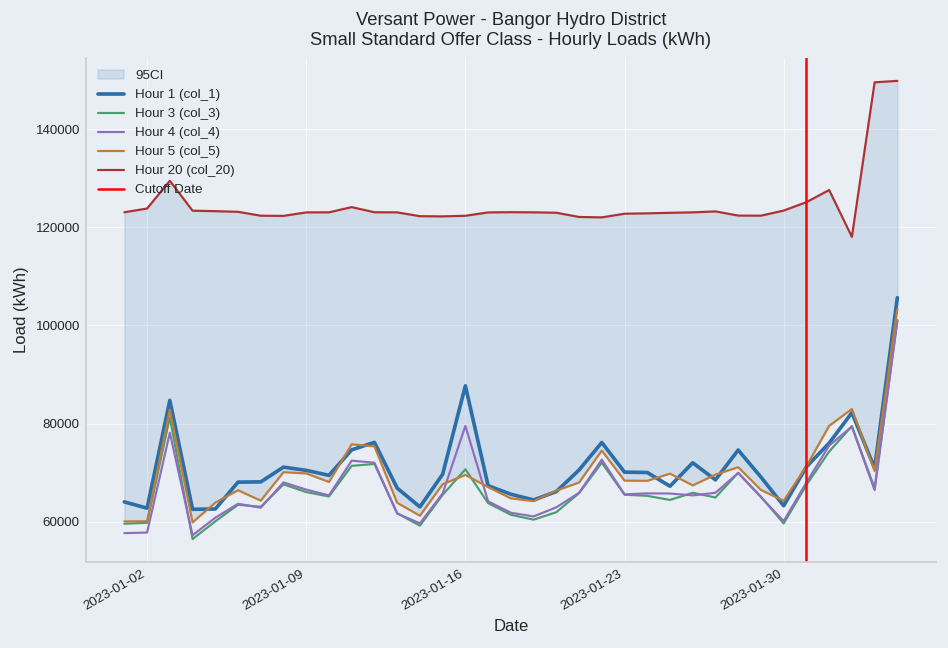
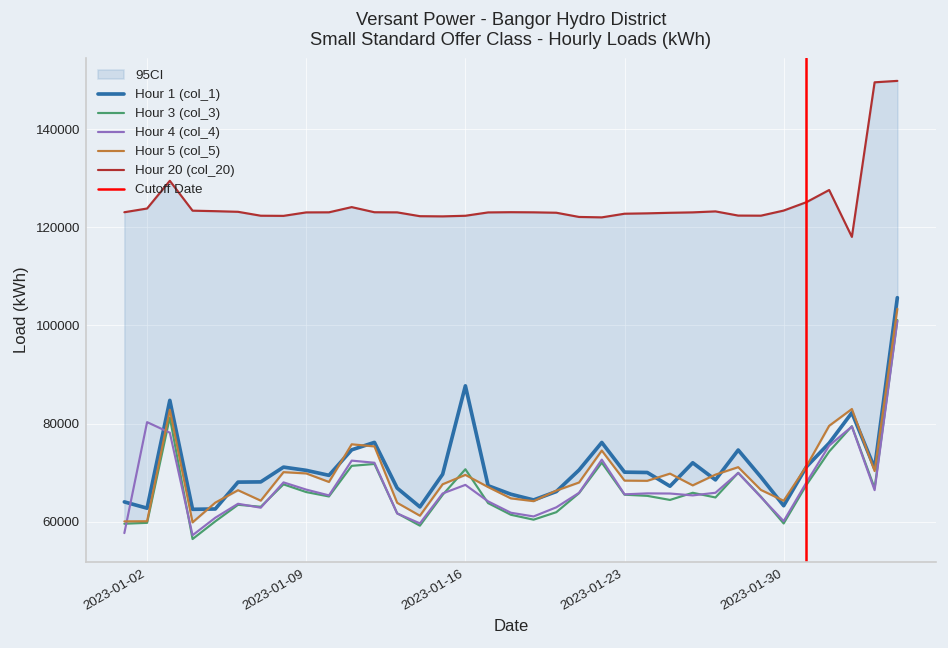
  {
    "Hour 1 (col_1)": {
      "2023-01-02": 63000,
      "2023-01-16": 88000,
      "2023-01-23": 70000,
      "2023-01-30": 63000
    },
    "Hour 3 (col_3)": {
      "2023-01-16": 71000
    },
    "Hour 4 (col_4)": {
-     "2023-01-02": 58000,
-     "2023-01-16": 80000
+     "2023-01-02": 80000,
+     "2023-01-16": 67000
    },
    "Hour 5 (col_5)": {
      "2023-01-16": 70000,
      "2023-01-23": 68000,
      "2023-01-30": 64000
    },
    "95CI": {
      "2023-01-02": 124000,
      "2023-01-09": 123000,
      "2023-01-16": 122000,
      "2023-01-23": 123000,
      "2023-01-30": 123000
    }
  }
